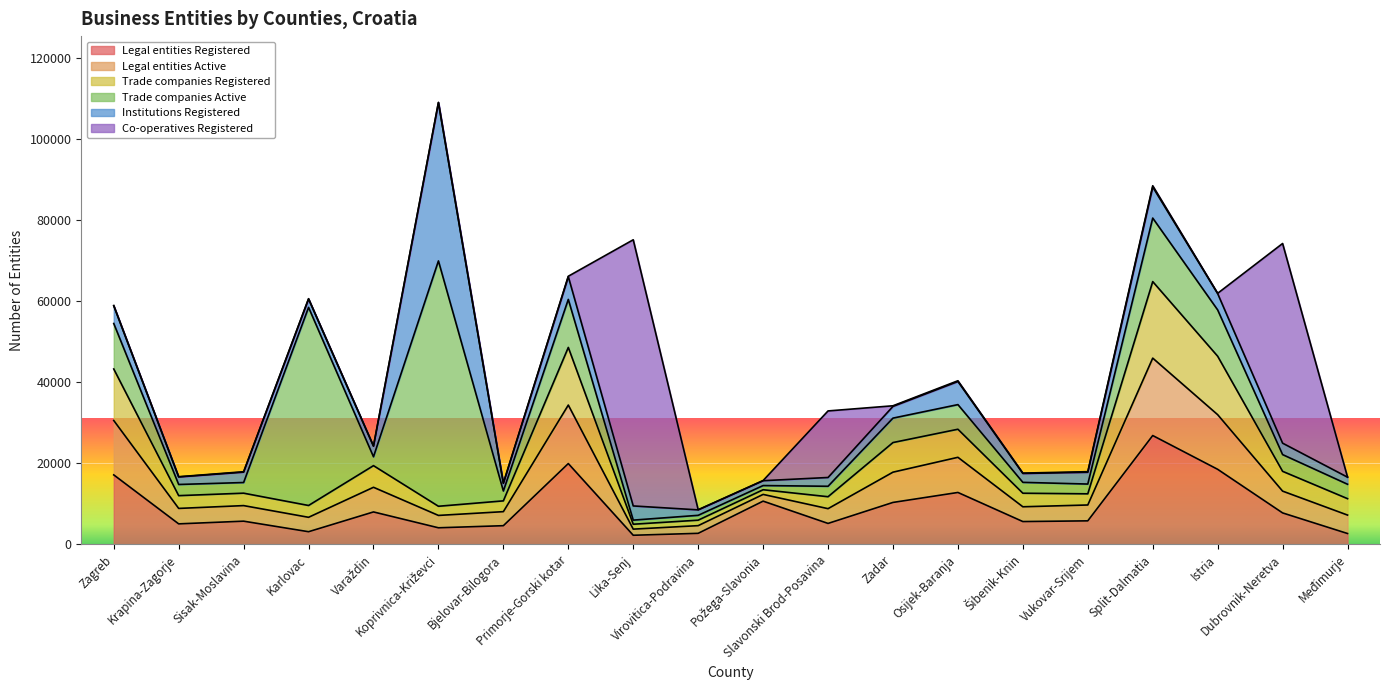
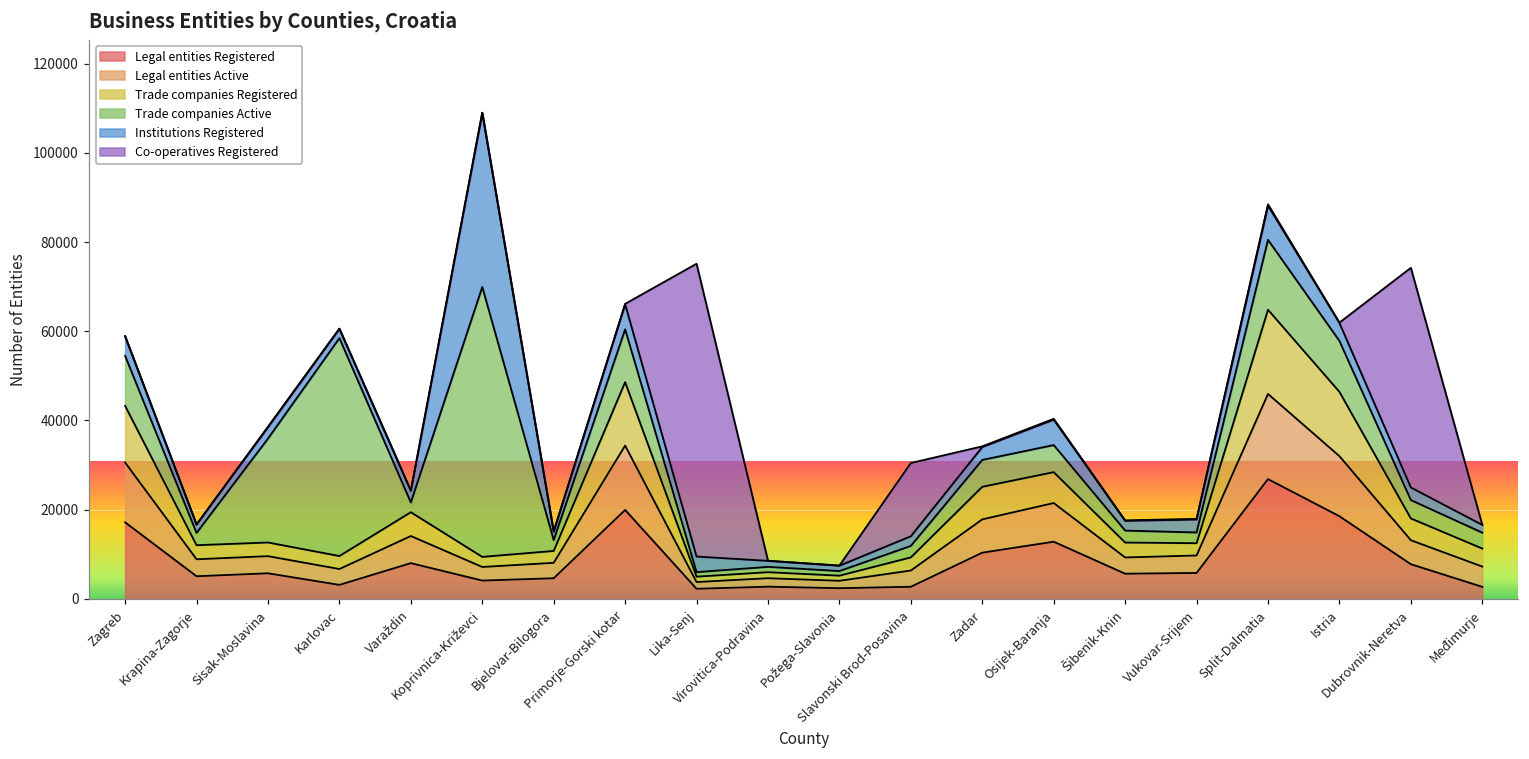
  {
    "Legal entities Registered": {
      "Zagreb": 17000,
      "Krapina-Zagorje": 5000,
      "Sisak-Moslavina": 6000,
      "Karlovac": 3000,
      "Varaždin": 8000,
      "Koprivnica-Križevci": 4000,
      "Bjelovar-Bilogora": 5000,
      "Primorje-Gorski kotar": 20000,
      "Lika-Senj": 2000,
      "Virovitica-Podravina": 3000,
-     "Požega-Slavonia": 11000,
-     "Slavonski Brod-Posavina": 5000,
+     "Požega-Slavonia": 2000,
+     "Slavonski Brod-Posavina": 3000,
      "Zadar": 10000,
      "Osijek-Baranja": 13000,
      "Šibenik-Knin": 6000,
      "Vukovar-Srijem": 6000,
      "Split-Dalmatia": 27000,
      "Istria": 19000,
      "Dubrovnik-Neretva": 8000,
      "Međimurje": 3000
    },
    "Trade companies Active": {
      "Zagreb": 11000,
      "Krapina-Zagorje": 3000,
-     "Sisak-Moslavina": 3000,
+     "Sisak-Moslavina": 23000,
      "Karlovac": 49000,
      "Varaždin": 2000,
      "Koprivnica-Križevci": 61000,
      "Bjelovar-Bilogora": 2000,
      "Primorje-Gorski kotar": 12000,
      "Lika-Senj": 1000,
      "Virovitica-Podravina": 1000,
      "Požega-Slavonia": 1000,
      "Slavonski Brod-Posavina": 3000,
      "Zadar": 6000,
      "Osijek-Baranja": 6000,
      "Šibenik-Knin": 3000,
      "Vukovar-Srijem": 2000,
      "Split-Dalmatia": 16000,
      "Istria": 11000,
      "Dubrovnik-Neretva": 4000,
      "Međimurje": 4000
    },
    "Institutions Registered": {
      "Lika-Senj": 3000,
      "Slavonski Brod-Posavina": 2000,
      "Dubrovnik-Neretva": 3000
    },
    "Co-operatives Registered": {
      "Lika-Senj": 66000,
      "Slavonski Brod-Posavina": 16000,
      "Dubrovnik-Neretva": 49000
    }
  }
